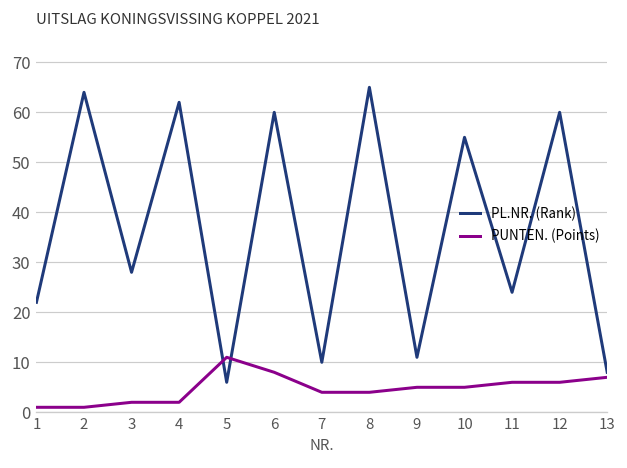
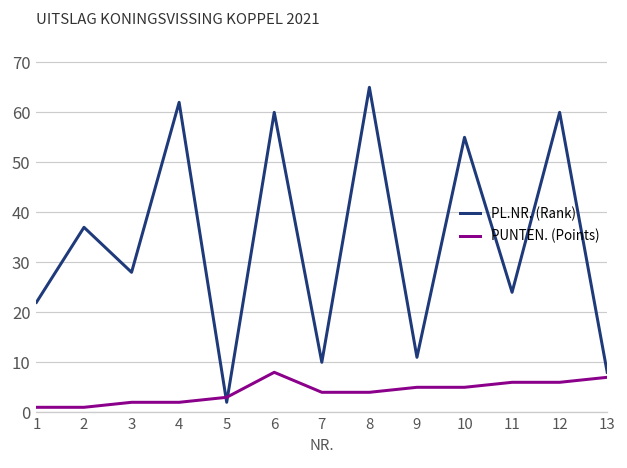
  {
    "PL.NR. (Rank)": {
      "1": 22,
-     "2": 64,
+     "2": 37,
      "3": 28,
      "4": 62,
-     "5": 6,
+     "5": 2,
      "6": 60,
      "7": 10,
      "8": 65,
      "9": 11,
      "10": 55,
      "11": 24,
      "12": 60,
      "13": 8
    },
    "PUNTEN. (Points)": {
      "1": 1,
      "2": 1,
      "3": 2,
      "4": 2,
-     "5": 11,
+     "5": 3,
      "6": 8,
      "7": 4,
      "8": 4,
      "9": 5,
      "10": 5,
      "11": 6,
      "12": 6,
      "13": 7
    }
  }
